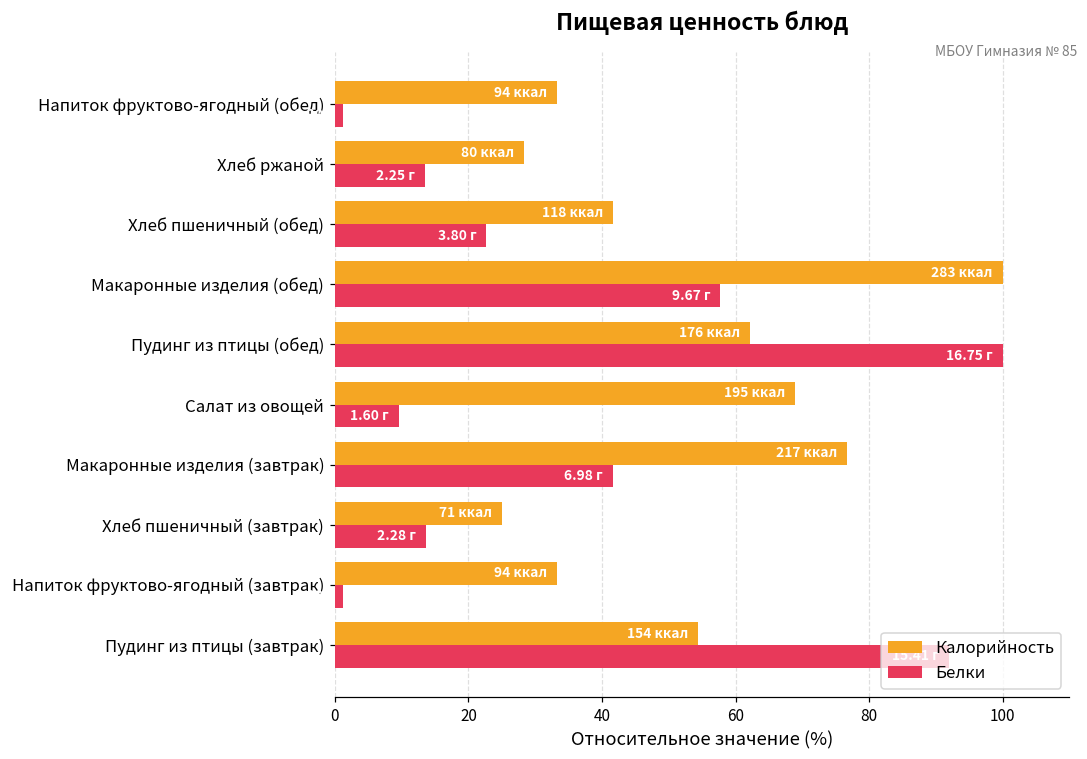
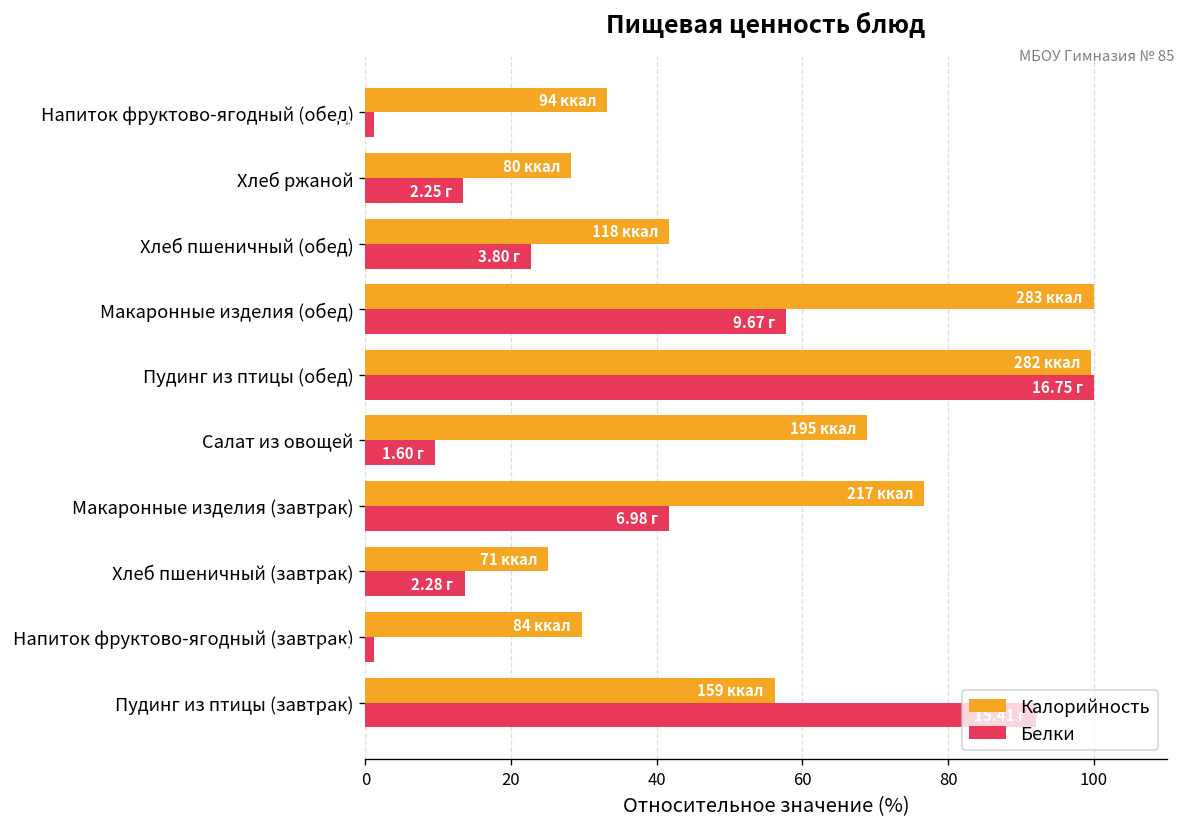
  {
    "Калорийность": {
-     "Пудинг из птицы (обед)": 176,
-     "Напиток фруктово-ягодный (завтрак)": 94,
-     "Пудинг из птицы (завтрак)": 154
+     "Пудинг из птицы (обед)": 282,
+     "Напиток фруктово-ягодный (завтрак)": 84,
+     "Пудинг из птицы (завтрак)": 159
    },
    "Белки": {
      "Напиток фруктово-ягодный (обед)": 1,
      "Напиток фруктово-ягодный (завтрак)": 1
    }
  }
